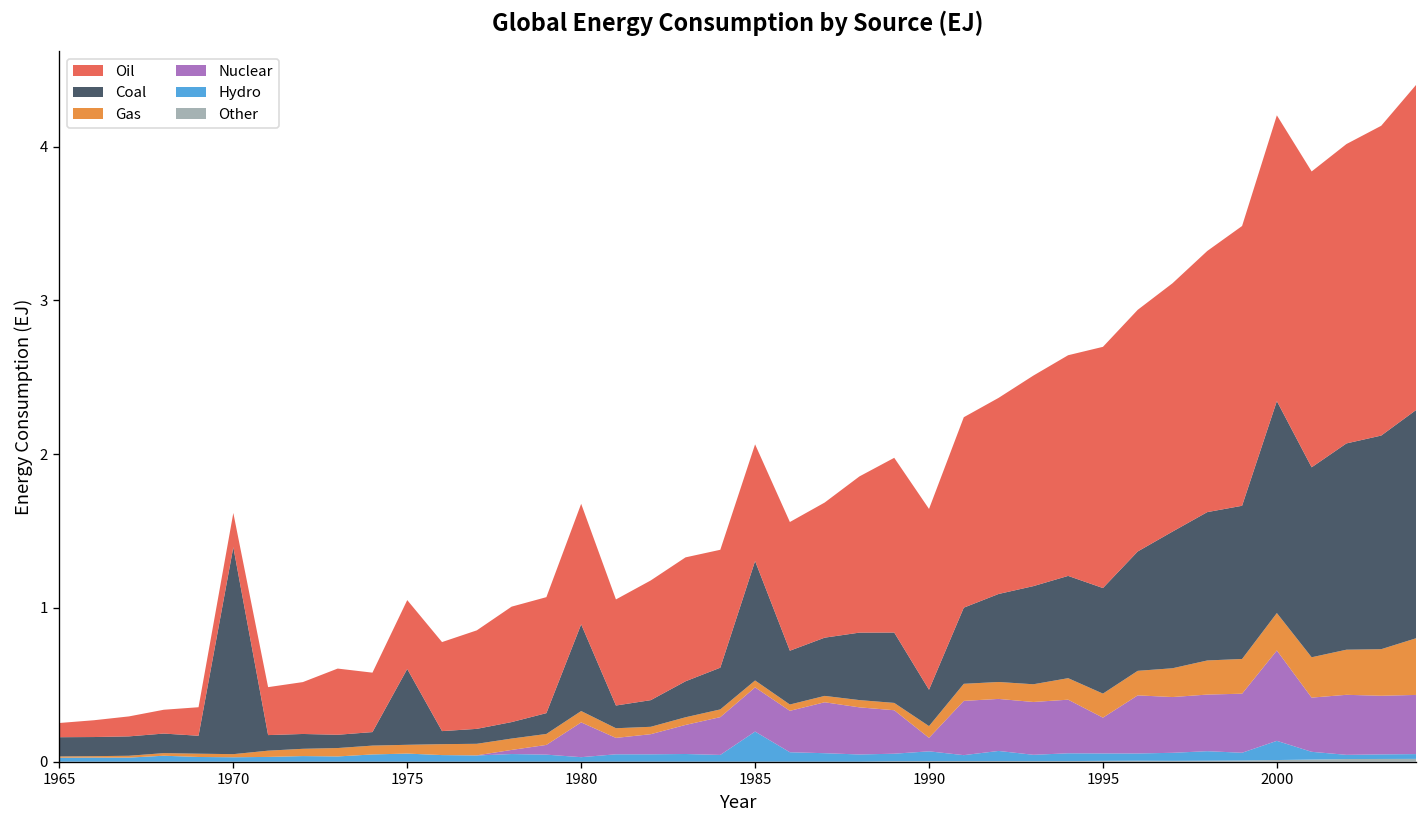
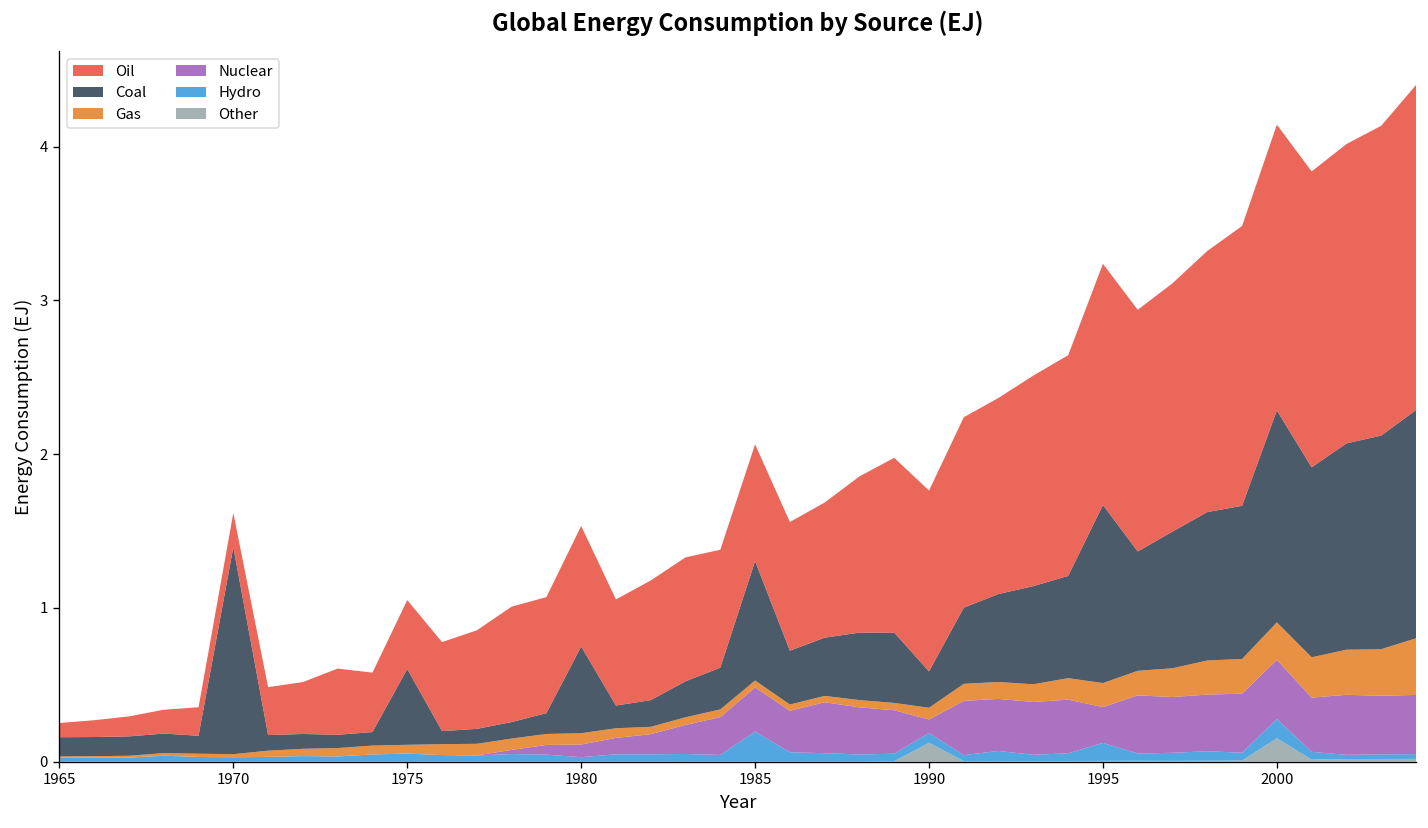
  {
    "Other": {
      "1965": 0.00,
      "1970": 0.00,
      "1975": 0.00,
      "1980": 0.00,
-     "1990": 0.00,
-     "2000": 0.01
+     "1990": 0.12,
+     "2000": 0.15
    },
    "Hydro": {
      "1980": 0.03,
      "1985": 0.20,
      "1990": 0.06,
-     "1995": 0.05,
+     "1995": 0.12,
      "2000": 0.12
    },
    "Nuclear": {
-     "1980": 0.23,
+     "1980": 0.08,
      "1985": 0.29,
      "1990": 0.09,
      "1995": 0.23,
-     "2000": 0.59
+     "2000": 0.39
    },
    "Coal": {
      "1965": 0.12,
      "1970": 1.35,
      "1975": 0.49,
      "1980": 0.56,
      "1985": 0.78,
      "1990": 0.24,
-     "1995": 0.69,
+     "1995": 1.16,
      "2000": 1.38
    }
  }
